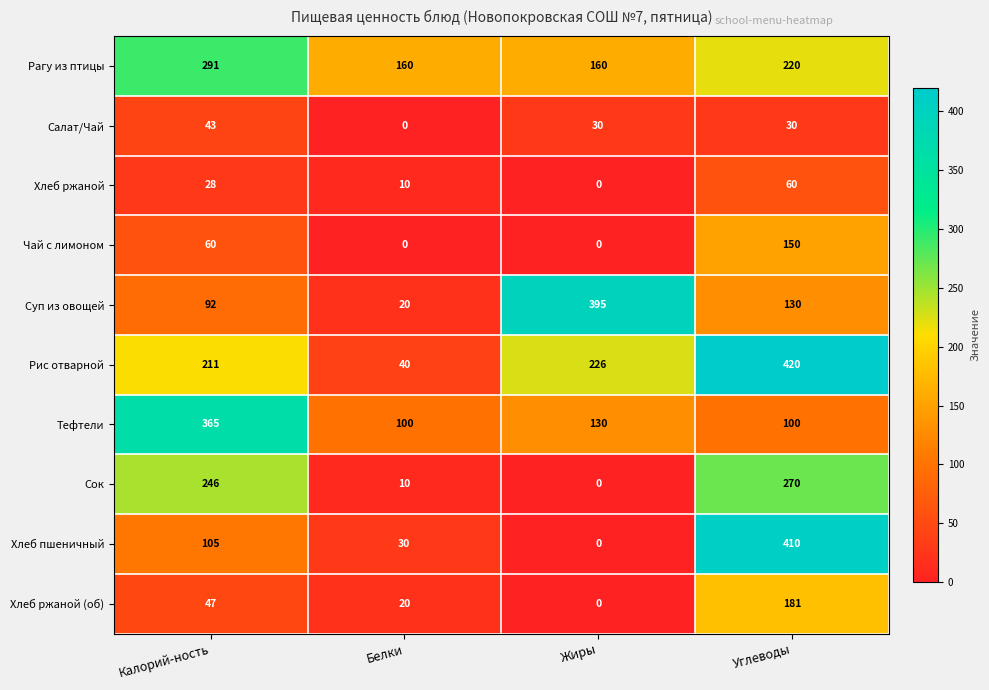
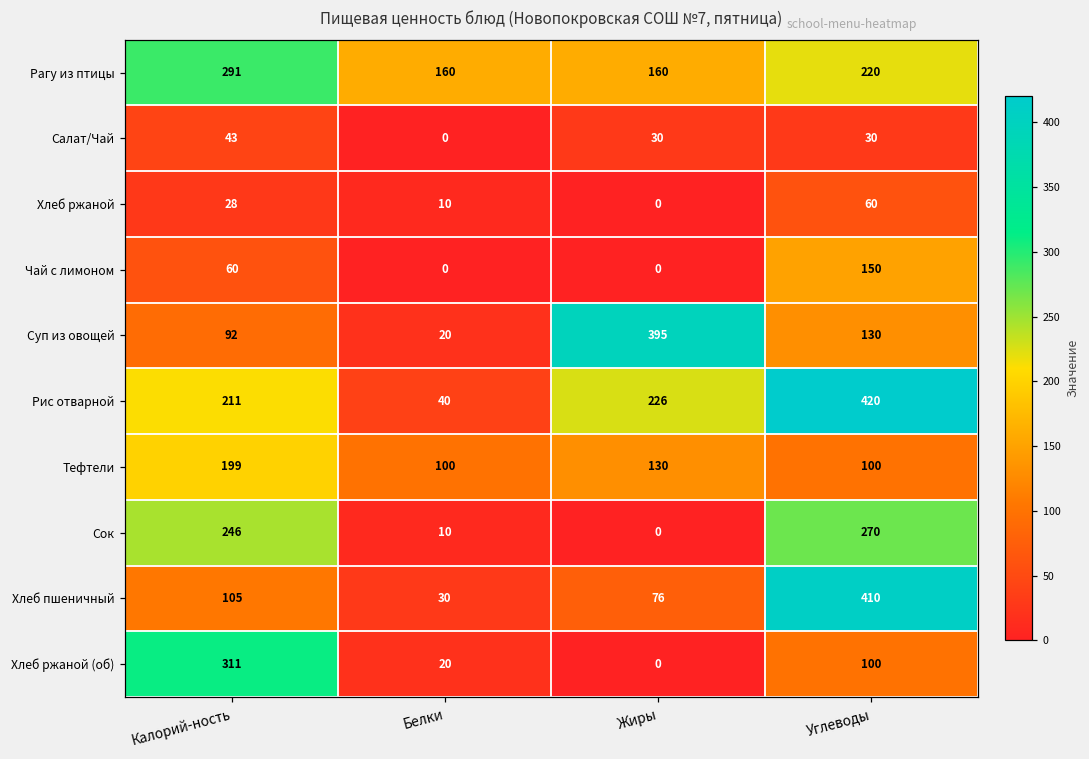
  {
    "Рагу из птицы": {
      "Калорий-ность": 291,
      "Белки": 160,
      "Жиры": 160,
      "Углеводы": 220
    },
    "Салат/Чай": {
      "Калорий-ность": 43,
      "Белки": 0,
      "Жиры": 30,
      "Углеводы": 30
    },
    "Хлеб ржаной": {
      "Калорий-ность": 28,
      "Белки": 10,
      "Жиры": 0,
      "Углеводы": 60
    },
    "Чай с лимоном": {
      "Калорий-ность": 60,
      "Белки": 0,
      "Жиры": 0,
      "Углеводы": 150
    },
    "Суп из овощей": {
      "Калорий-ность": 92,
      "Белки": 20,
      "Жиры": 395,
      "Углеводы": 130
    },
    "Рис отварной": {
      "Калорий-ность": 211,
      "Белки": 40,
      "Жиры": 226,
      "Углеводы": 420
    },
    "Тефтели": {
-     "Калорий-ность": 365,
+     "Калорий-ность": 199,
      "Белки": 100,
      "Жиры": 130,
      "Углеводы": 100
    },
    "Сок": {
      "Калорий-ность": 246,
      "Белки": 10,
      "Жиры": 0,
      "Углеводы": 270
    },
    "Хлеб пшеничный": {
      "Калорий-ность": 105,
      "Белки": 30,
-     "Жиры": 0,
+     "Жиры": 76,
      "Углеводы": 410
    },
    "Хлеб ржаной (об)": {
-     "Калорий-ность": 47,
+     "Калорий-ность": 311,
      "Белки": 20,
      "Жиры": 0,
-     "Углеводы": 181
+     "Углеводы": 100
    }
  }
